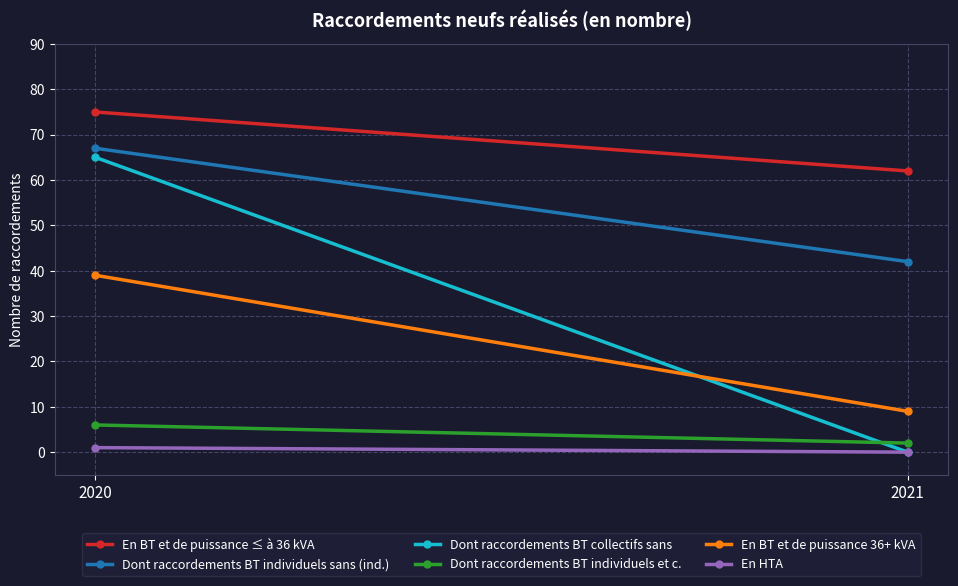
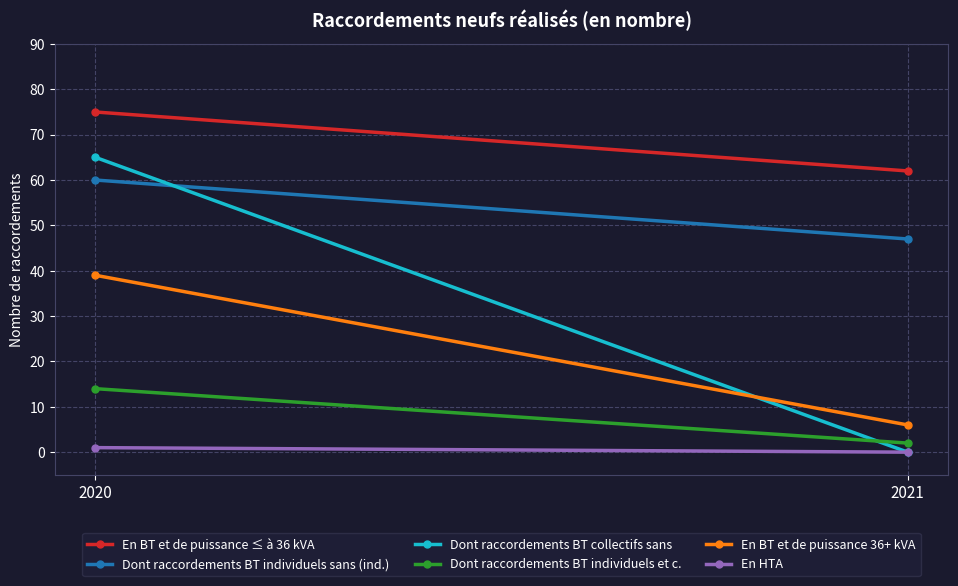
  {
    "En BT et de puissance ≤ à 36 kVA": {
      "2020": 75,
      "2021": 62
    },
    "Dont raccordements BT individuels sans (ind.)": {
-     "2020": 67,
-     "2021": 42
+     "2020": 60,
+     "2021": 47
    },
    "Dont raccordements BT collectifs sans": {
      "2020": 65
    },
    "Dont raccordements BT individuels et c.": {
-     "2020": 6,
+     "2020": 14,
      "2021": 2
    },
    "En BT et de puissance 36+ kVA": {
      "2020": 39,
-     "2021": 9
+     "2021": 6
    },
    "En HTA": {
      "2020": 1
    }
  }
